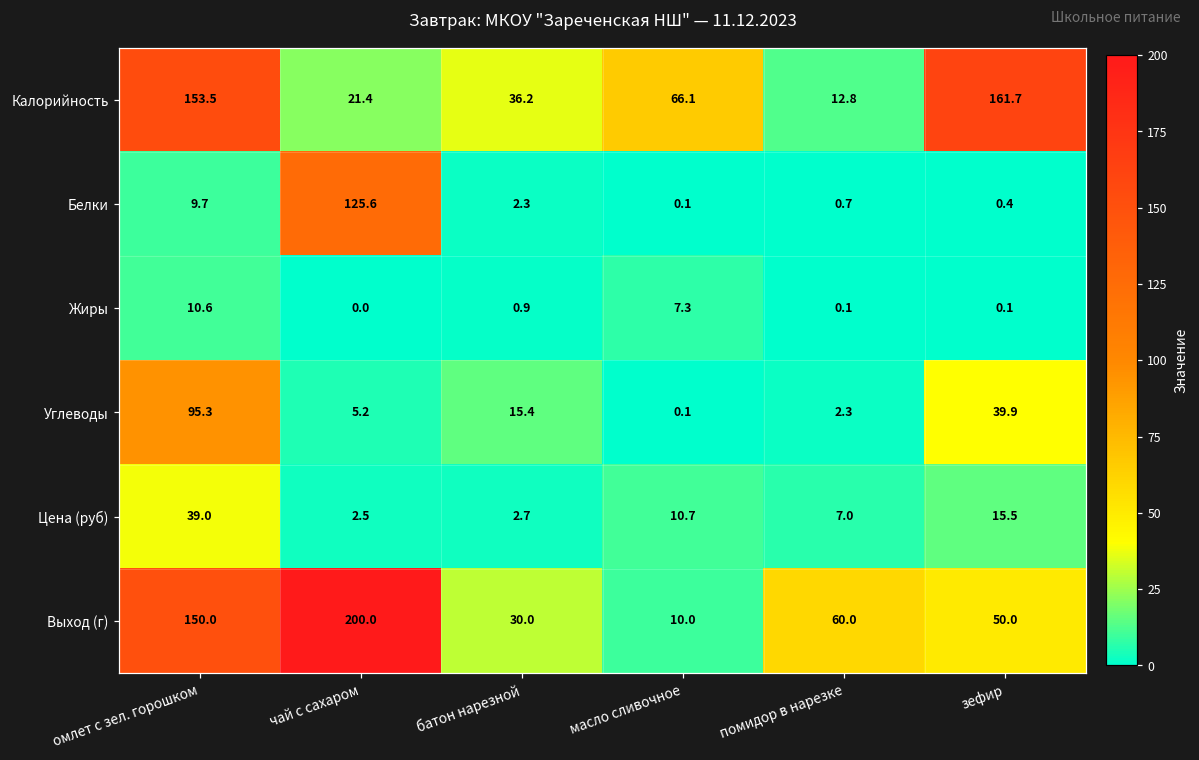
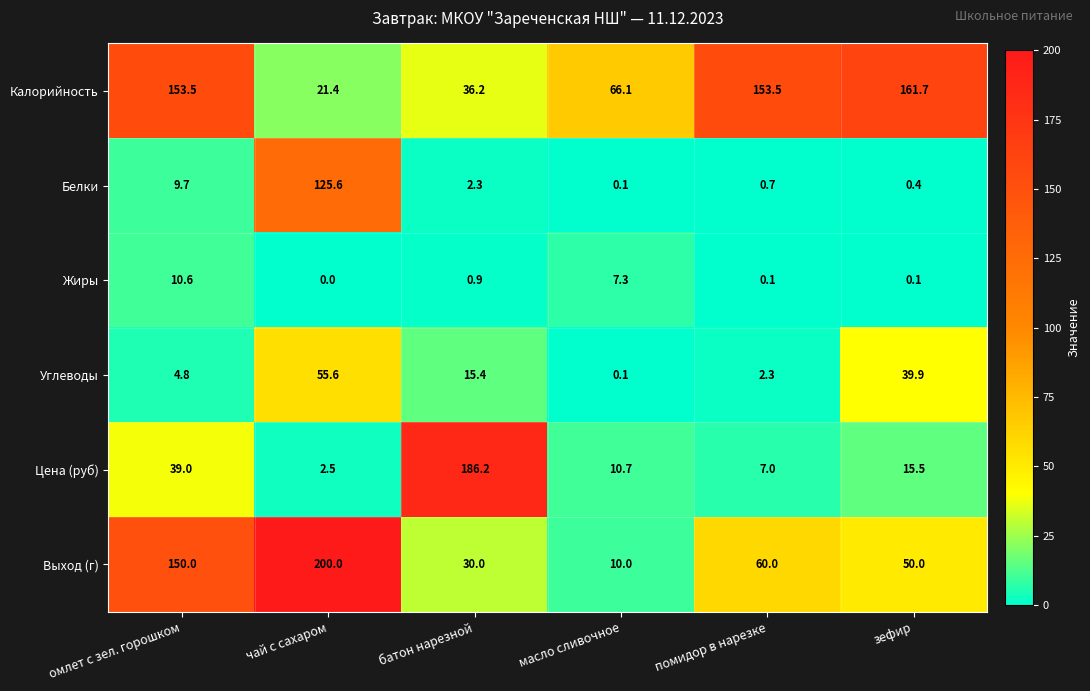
  {
    "Калорийность": {
      "омлет с зел. горошком": 153.5,
      "чай с сахаром": 21.4,
      "батон нарезной": 36.2,
      "масло сливочное": 66.1,
-     "помидор в нарезке": 12.8,
+     "помидор в нарезке": 153.5,
      "зефир": 161.7
    },
    "Белки": {
      "омлет с зел. горошком": 9.7,
      "чай с сахаром": 125.6,
      "батон нарезной": 2.3,
      "масло сливочное": 0.1,
      "помидор в нарезке": 0.7,
      "зефир": 0.4
    },
    "Жиры": {
      "омлет с зел. горошком": 10.6,
      "чай с сахаром": 0.0,
      "батон нарезной": 0.9,
      "масло сливочное": 7.3,
      "помидор в нарезке": 0.1,
      "зефир": 0.1
    },
    "Углеводы": {
-     "омлет с зел. горошком": 95.3,
-     "чай с сахаром": 5.2,
+     "омлет с зел. горошком": 4.8,
+     "чай с сахаром": 55.6,
      "батон нарезной": 15.4,
      "масло сливочное": 0.1,
      "помидор в нарезке": 2.3,
      "зефир": 39.9
    },
    "Цена (руб)": {
      "омлет с зел. горошком": 39.0,
      "чай с сахаром": 2.5,
-     "батон нарезной": 2.7,
+     "батон нарезной": 186.2,
      "масло сливочное": 10.7,
      "помидор в нарезке": 7.0,
      "зефир": 15.5
    },
    "Выход (г)": {
      "омлет с зел. горошком": 150.0,
      "чай с сахаром": 200.0,
      "батон нарезной": 30.0,
      "масло сливочное": 10.0,
      "помидор в нарезке": 60.0,
      "зефир": 50.0
    }
  }
